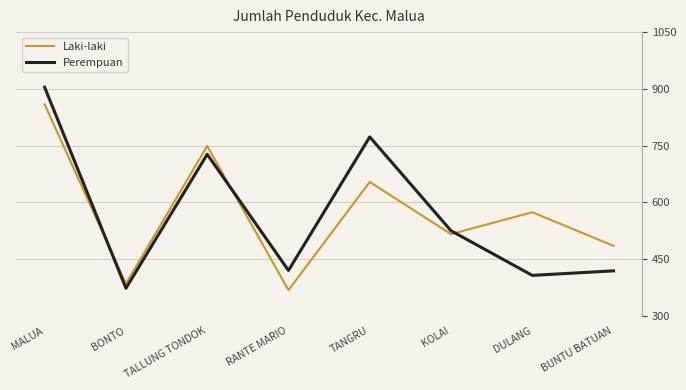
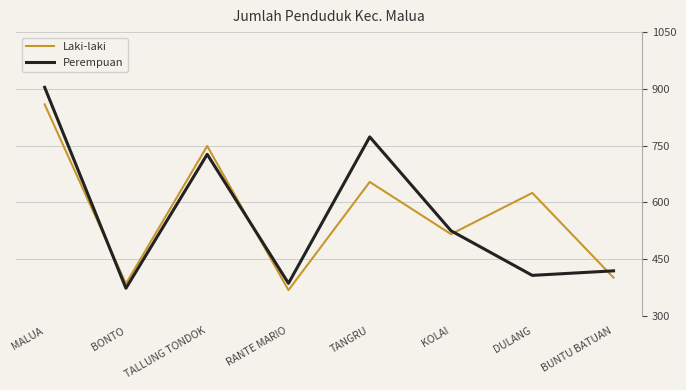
  {
    "Laki-laki": {
      "MALUA": 860,
      "BONTO": 390,
      "TALLUNG TONDOK": 750,
      "RANTE MARIO": 370,
      "TANGRU": 650,
      "KOLAI": 520,
-     "DULANG": 570,
-     "BUNTU BATUAN": 490
+     "DULANG": 630,
+     "BUNTU BATUAN": 400
    },
    "Perempuan": {
      "MALUA": 900,
      "BONTO": 370,
      "TALLUNG TONDOK": 730,
-     "RANTE MARIO": 420,
+     "RANTE MARIO": 390,
      "TANGRU": 770,
      "KOLAI": 530,
      "DULANG": 410,
      "BUNTU BATUAN": 420
    }
  }
